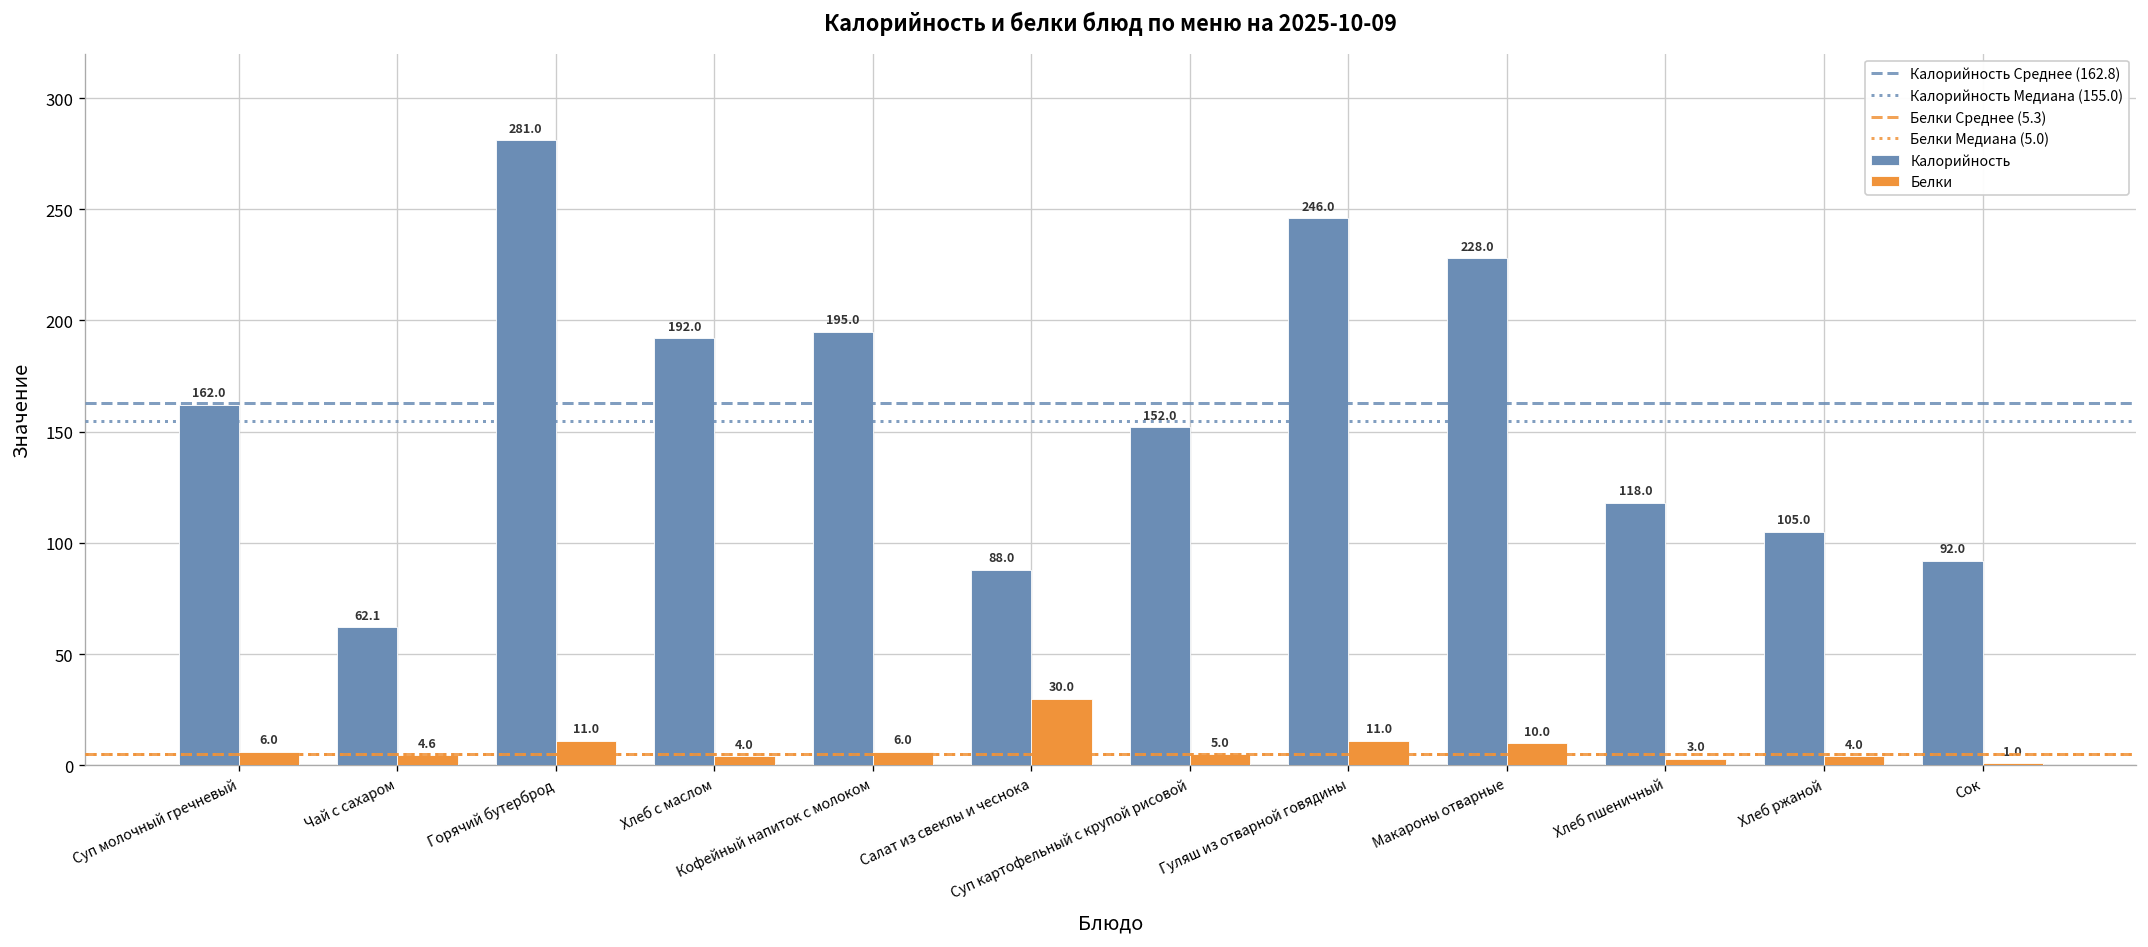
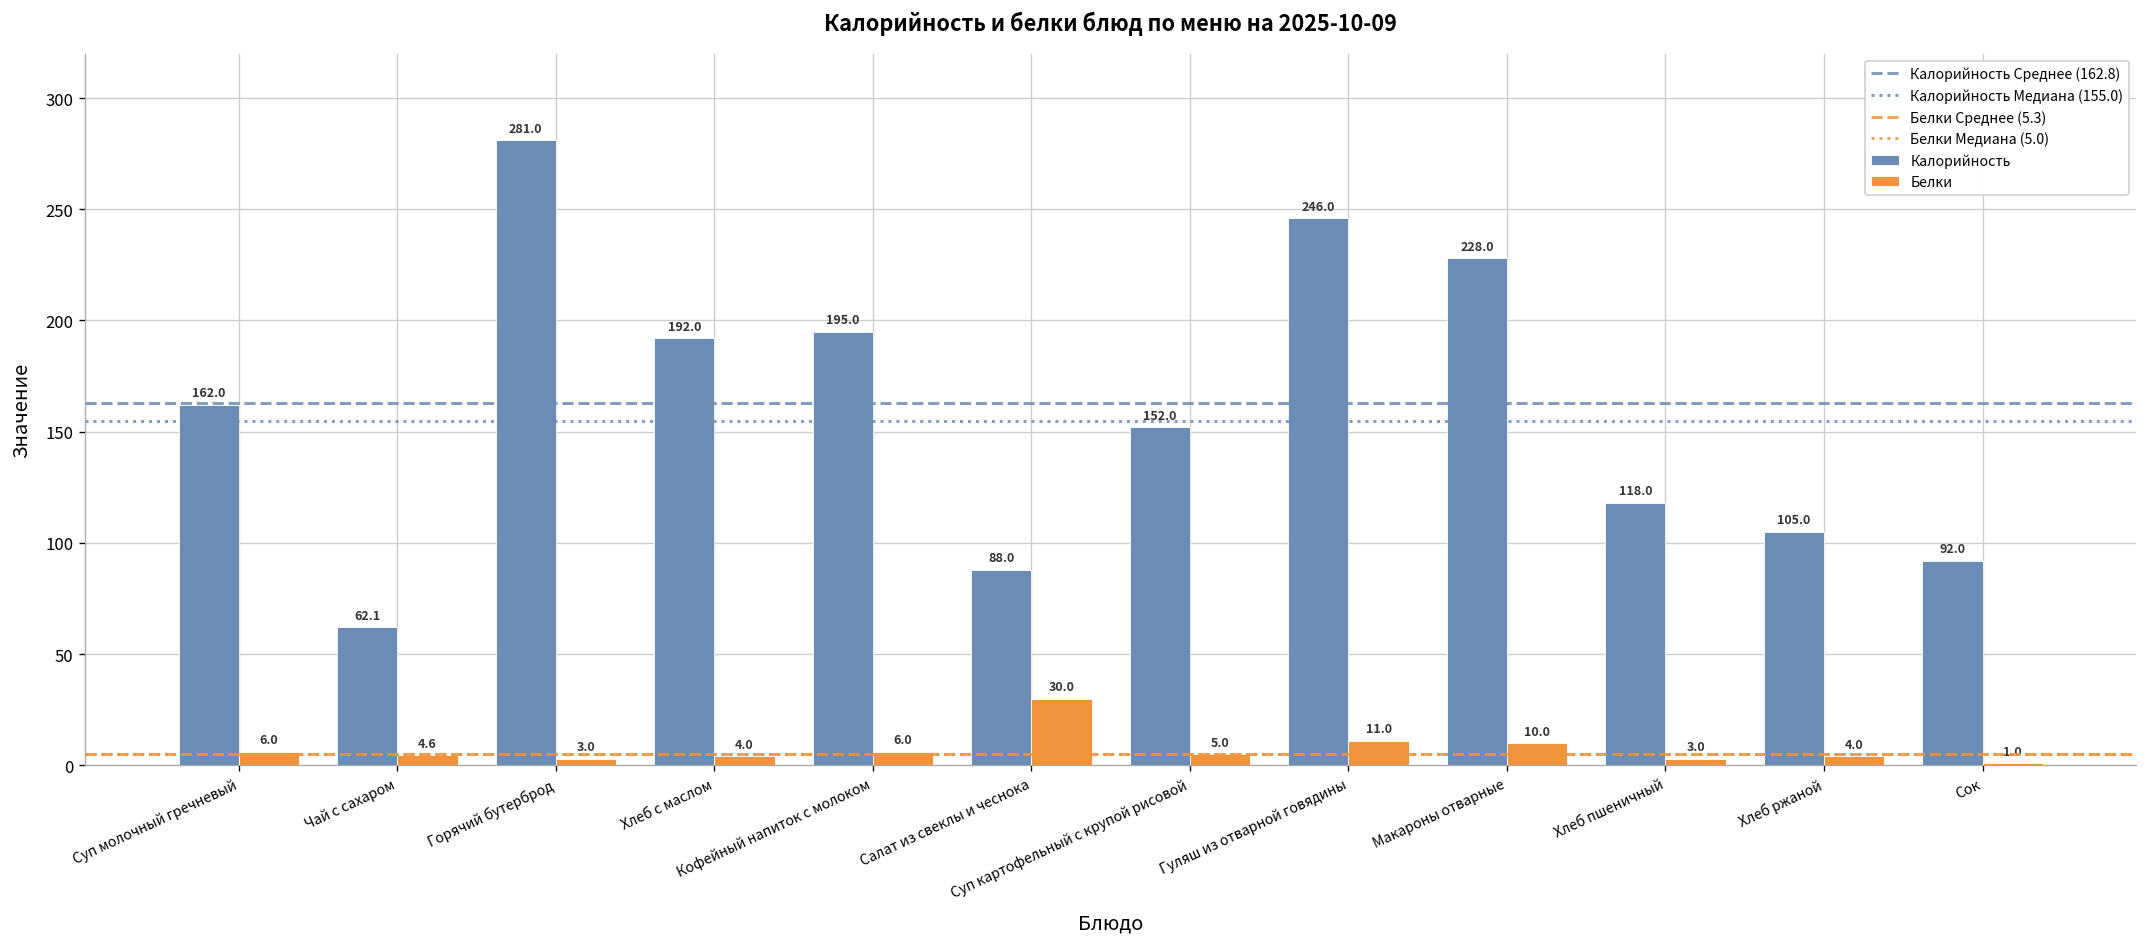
  {
    "Калорийность": {
      "Суп молочный гречневый": 162.0,
      "Чай с сахаром": 62.1,
      "Горячий бутерброд": 281.0,
      "Хлеб с маслом": 192.0,
      "Кофейный напиток с молоком": 195.0,
      "Салат из свеклы и чеснока": 88.0,
      "Суп картофельный с крупой рисовой": 152.0,
      "Гуляш из отварной говядины": 246.0,
      "Макароны отварные": 228.0,
      "Хлеб пшеничный": 118.0,
      "Хлеб ржаной": 105.0,
      "Сок": 92.0
    },
    "Белки": {
      "Суп молочный гречневый": 6.0,
      "Чай с сахаром": 4.6,
-     "Горячий бутерброд": 11.0,
+     "Горячий бутерброд": 3.0,
      "Хлеб с маслом": 4.0,
      "Кофейный напиток с молоком": 6.0,
      "Салат из свеклы и чеснока": 30.0,
      "Суп картофельный с крупой рисовой": 5.0,
      "Гуляш из отварной говядины": 11.0,
      "Макароны отварные": 10.0,
      "Хлеб пшеничный": 3.0,
      "Хлеб ржаной": 4.0,
      "Сок": 1.0
    }
  }
